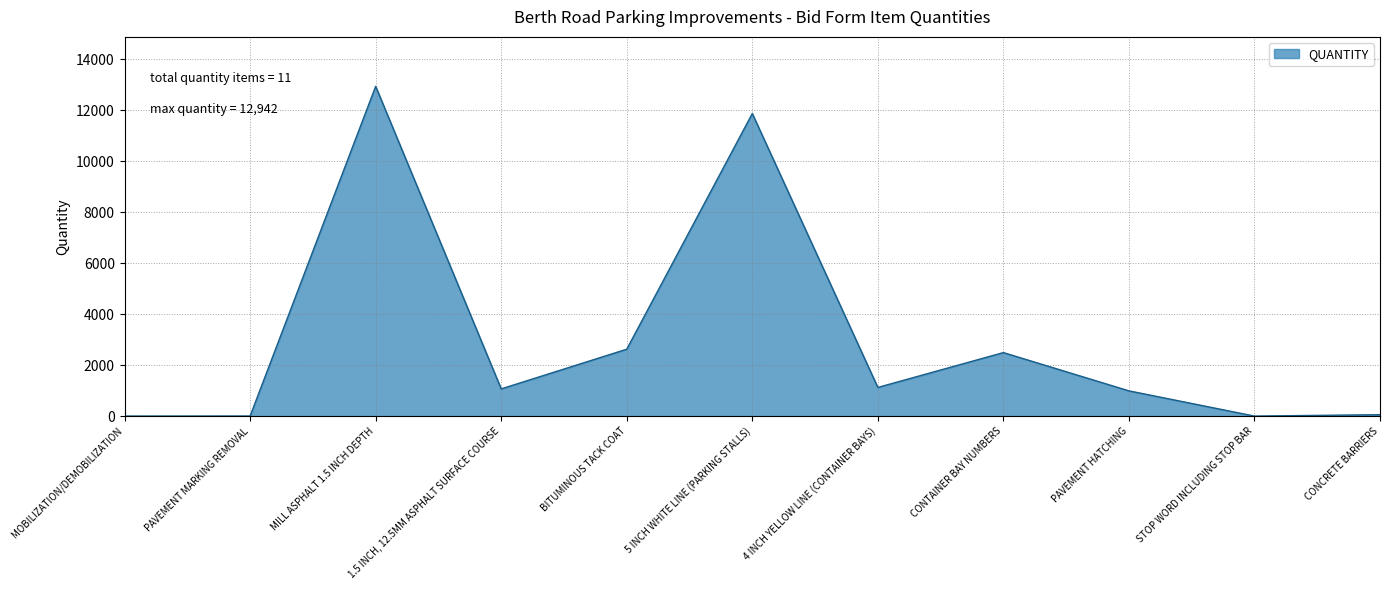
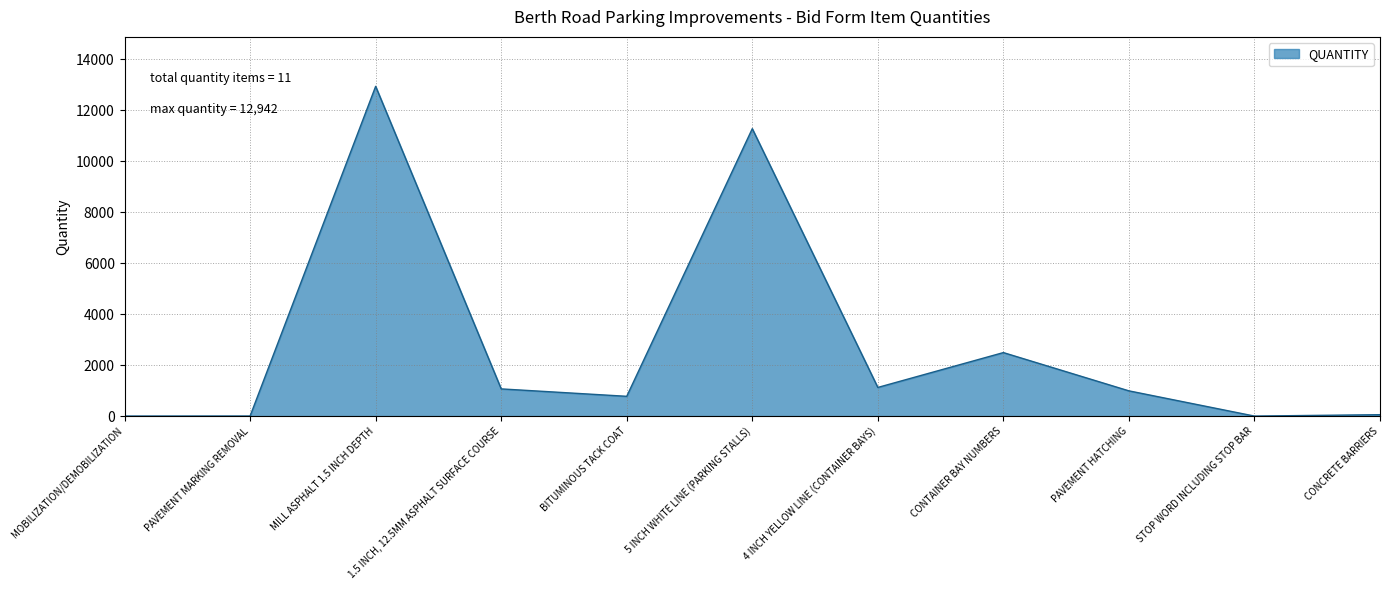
  {
    "MOBILIZATION/DEMOBILIZATION": 0,
    "PAVEMENT MARKING REMOVAL": 0,
    "MILL ASPHALT 1.5 INCH DEPTH": 12900,
    "1.5 INCH, 12.5MM ASPHALT SURFACE COURSE": 1100,
-   "BITUMINOUS TACK COAT": 2600,
-   "5 INCH WHITE LINE (PARKING STALLS)": 11900,
+   "BITUMINOUS TACK COAT": 800,
+   "5 INCH WHITE LINE (PARKING STALLS)": 11300,
    "4 INCH YELLOW LINE (CONTAINER BAYS)": 1100,
    "CONTAINER BAY NUMBERS": 2500,
    "PAVEMENT HATCHING": 1000,
    "STOP WORD INCLUDING STOP BAR": 0,
    "CONCRETE BARRIERS": 100
  }
